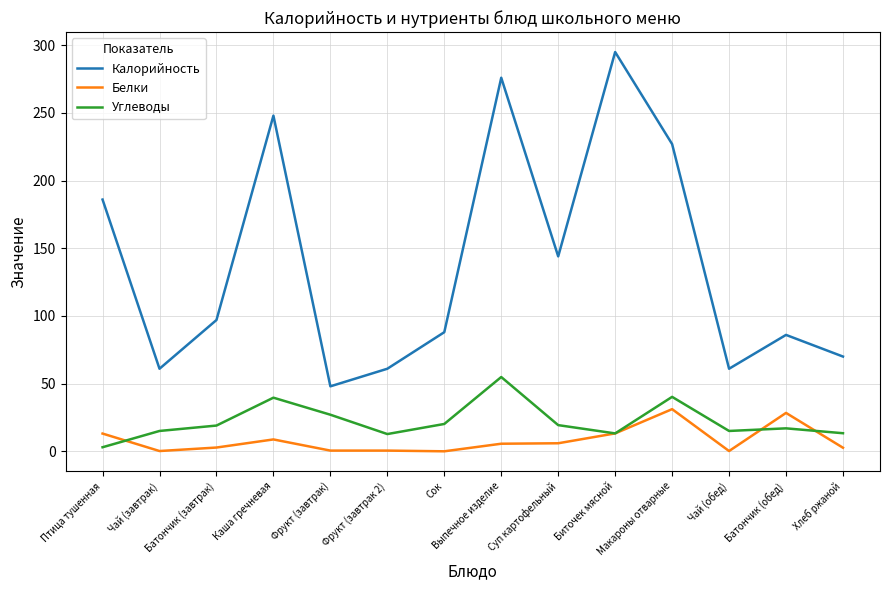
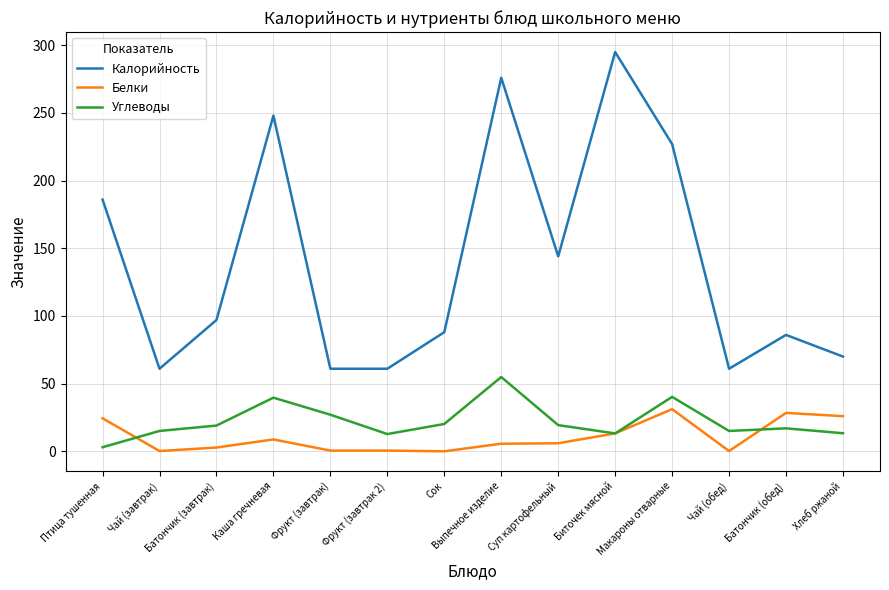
  {
    "Калорийность": {
      "Птица тушенная": 186,
      "Чай (завтрак)": 61,
      "Батончик (завтрак)": 97,
      "Каша гречневая": 248,
-     "Фрукт (завтрак)": 48,
+     "Фрукт (завтрак)": 61,
      "Фрукт (завтрак 2)": 61,
      "Сок": 88,
      "Выпечное изделие": 276,
      "Суп картофельный": 144,
      "Биточек мясной": 295,
      "Макароны отварные": 227,
      "Чай (обед)": 61,
      "Батончик (обед)": 86,
      "Хлеб ржаной": 70
    },
    "Белки": {
-     "Птица тушенная": 13,
+     "Птица тушенная": 24,
      "Чай (завтрак)": 0,
      "Батончик (завтрак)": 3,
      "Каша гречневая": 9,
      "Фрукт (завтрак)": 1,
      "Фрукт (завтрак 2)": 1,
      "Сок": 0,
      "Выпечное изделие": 6,
      "Суп картофельный": 6,
      "Макароны отварные": 31,
      "Чай (обед)": 0,
      "Батончик (обед)": 28,
-     "Хлеб ржаной": 3
+     "Хлеб ржаной": 26
    },
    "Углеводы": {
      "Птица тушенная": 3,
      "Чай (завтрак)": 15,
      "Батончик (завтрак)": 19,
      "Каша гречневая": 40,
      "Фрукт (завтрак)": 27,
      "Фрукт (завтрак 2)": 13,
      "Сок": 20,
      "Выпечное изделие": 55,
      "Суп картофельный": 19,
      "Макароны отварные": 40,
      "Чай (обед)": 15,
      "Батончик (обед)": 17,
      "Хлеб ржаной": 13
    }
  }
